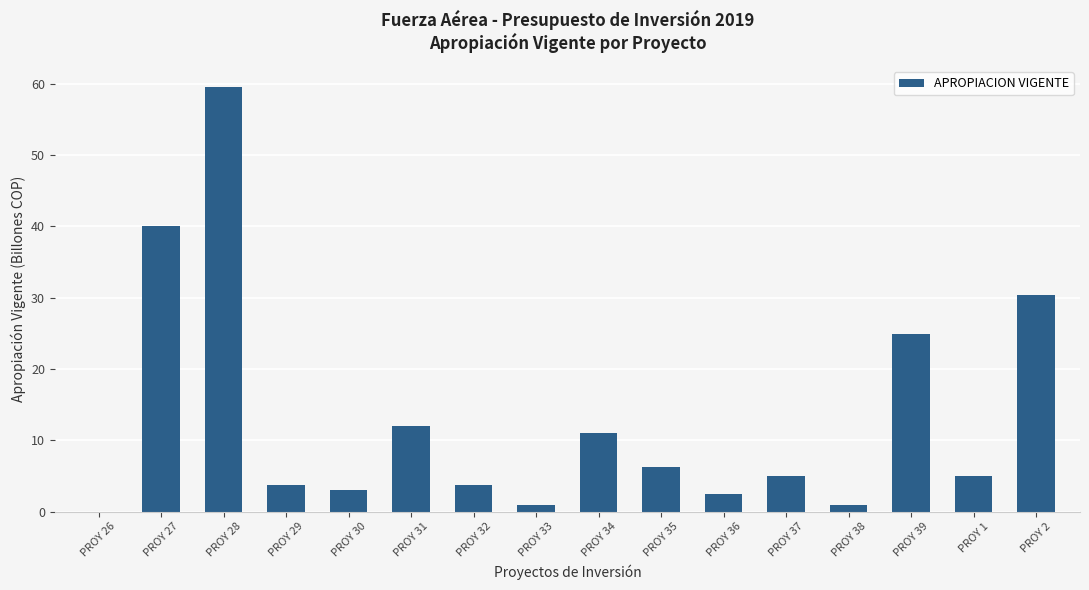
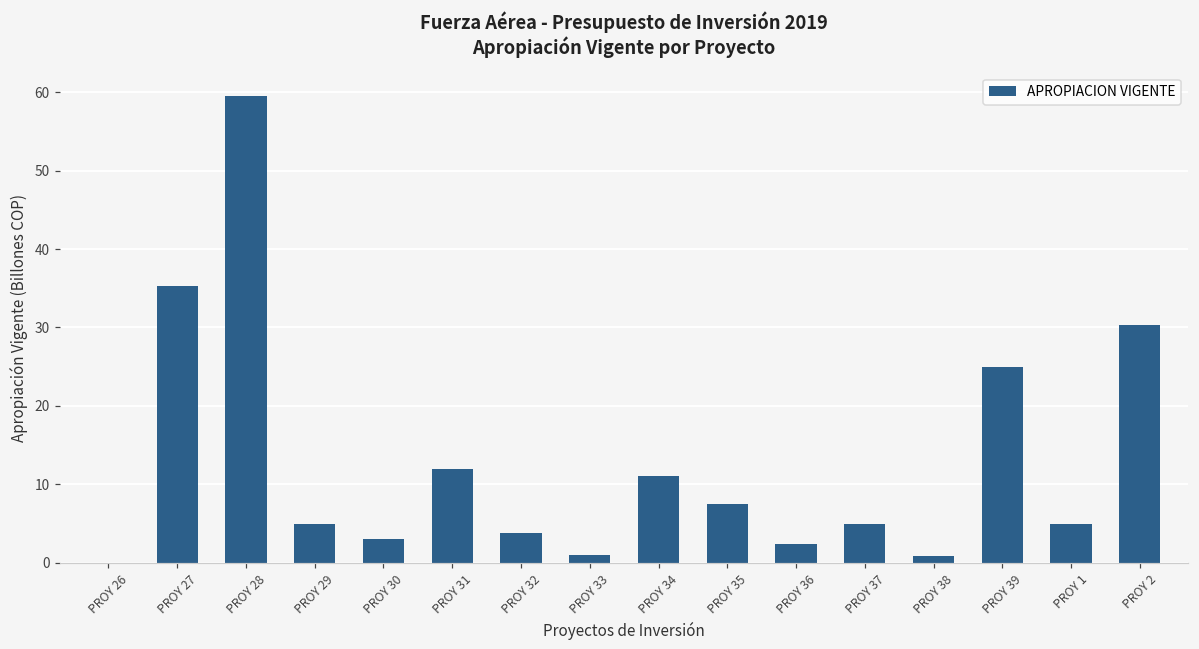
  {
    "PROY 26": 0,
-   "PROY 27": 40,
+   "PROY 27": 35,
    "PROY 28": 60,
-   "PROY 29": 4,
+   "PROY 29": 5,
    "PROY 30": 3,
    "PROY 31": 12,
    "PROY 32": 4,
    "PROY 33": 1,
    "PROY 34": 11,
-   "PROY 35": 6,
+   "PROY 35": 8,
    "PROY 36": 2,
    "PROY 37": 5,
    "PROY 38": 1,
    "PROY 39": 25,
    "PROY 1": 5,
    "PROY 2": 30
  }
